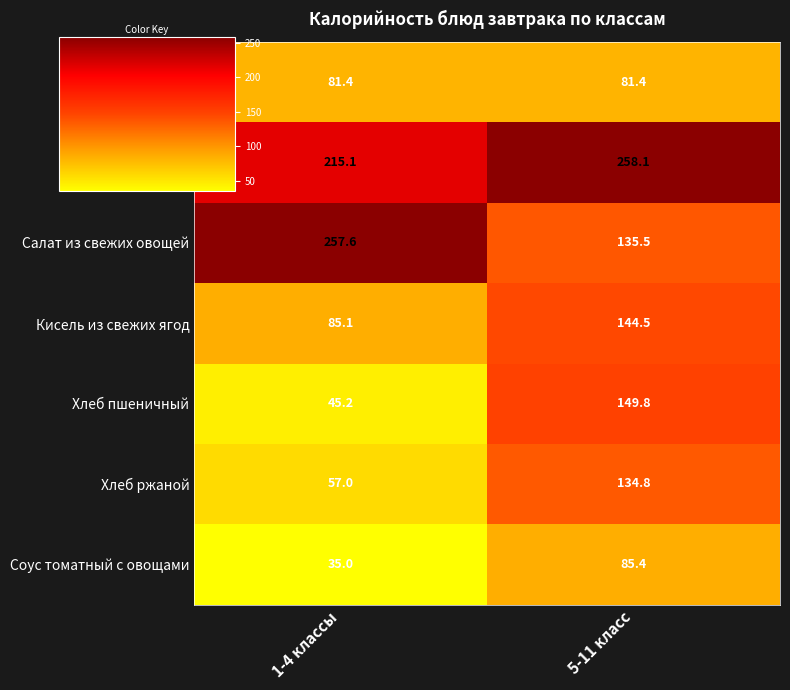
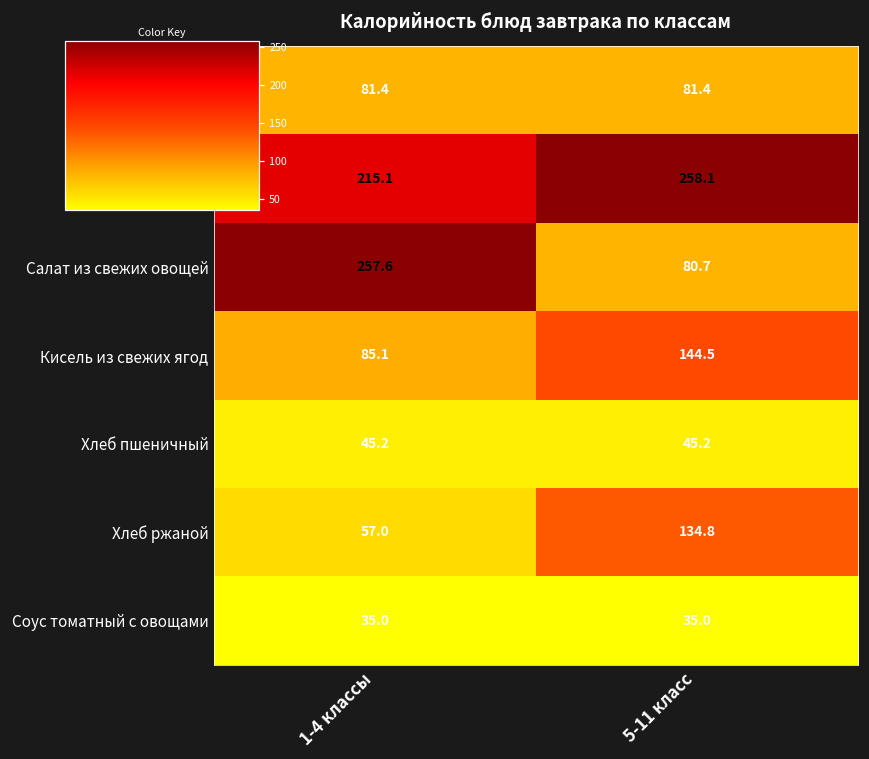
  {
    "Салат из свежих овощей": {
      "1-4 классы": 257.6,
-     "5-11 класс": 135.5
+     "5-11 класс": 80.7
    },
    "Кисель из свежих ягод": {
      "1-4 классы": 85.1,
      "5-11 класс": 144.5
    },
    "Хлеб пшеничный": {
      "1-4 классы": 45.2,
-     "5-11 класс": 149.8
+     "5-11 класс": 45.2
    },
    "Хлеб ржаной": {
      "1-4 классы": 57.0,
      "5-11 класс": 134.8
    },
    "Соус томатный с овощами": {
      "1-4 классы": 35.0,
-     "5-11 класс": 85.4
+     "5-11 класс": 35.0
    }
  }
